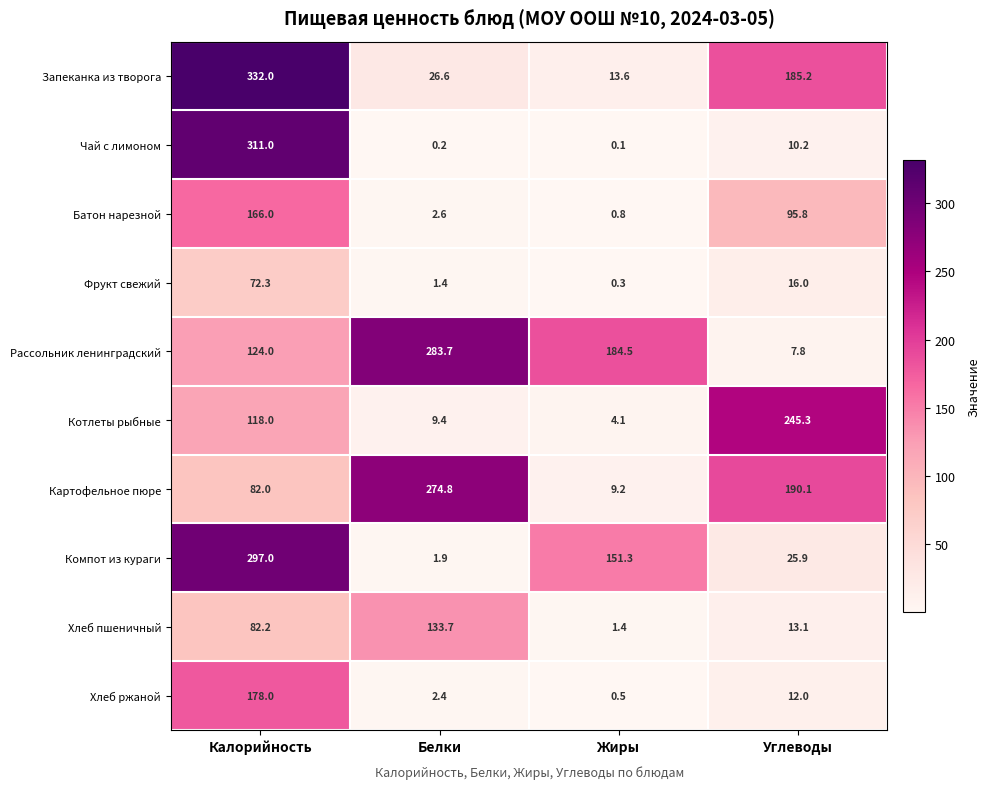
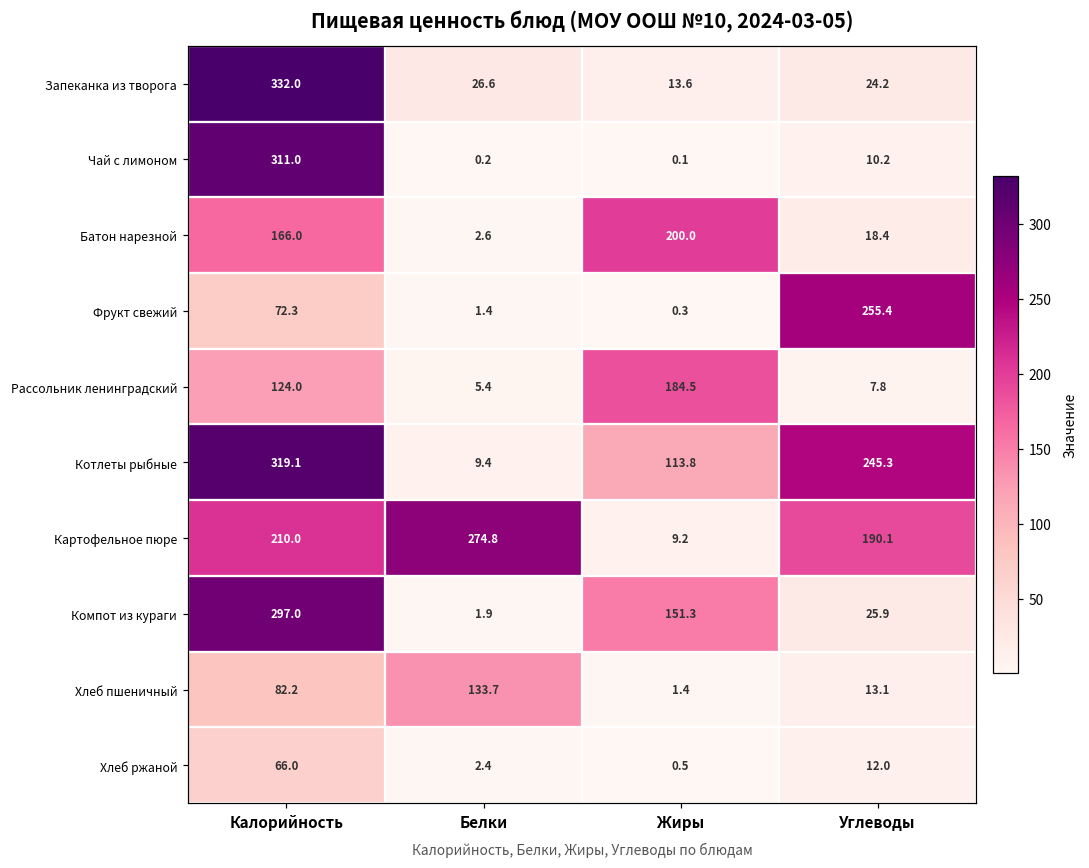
  {
    "Запеканка из творога": {
      "Калорийность": 332.0,
      "Белки": 26.6,
      "Жиры": 13.6,
-     "Углеводы": 185.2
+     "Углеводы": 24.2
    },
    "Чай с лимоном": {
      "Калорийность": 311.0,
      "Белки": 0.2,
      "Жиры": 0.1,
      "Углеводы": 10.2
    },
    "Батон нарезной": {
      "Калорийность": 166.0,
      "Белки": 2.6,
-     "Жиры": 0.8,
-     "Углеводы": 95.8
+     "Жиры": 200.0,
+     "Углеводы": 18.4
    },
    "Фрукт свежий": {
      "Калорийность": 72.3,
      "Белки": 1.4,
      "Жиры": 0.3,
-     "Углеводы": 16.0
+     "Углеводы": 255.4
    },
    "Рассольник ленинградский": {
      "Калорийность": 124.0,
-     "Белки": 283.7,
+     "Белки": 5.4,
      "Жиры": 184.5,
      "Углеводы": 7.8
    },
    "Котлеты рыбные": {
-     "Калорийность": 118.0,
+     "Калорийность": 319.1,
      "Белки": 9.4,
-     "Жиры": 4.1,
+     "Жиры": 113.8,
      "Углеводы": 245.3
    },
    "Картофельное пюре": {
-     "Калорийность": 82.0,
+     "Калорийность": 210.0,
      "Белки": 274.8,
      "Жиры": 9.2,
      "Углеводы": 190.1
    },
    "Компот из кураги": {
      "Калорийность": 297.0,
      "Белки": 1.9,
      "Жиры": 151.3,
      "Углеводы": 25.9
    },
    "Хлеб пшеничный": {
      "Калорийность": 82.2,
      "Белки": 133.7,
      "Жиры": 1.4,
      "Углеводы": 13.1
    },
    "Хлеб ржаной": {
-     "Калорийность": 178.0,
+     "Калорийность": 66.0,
      "Белки": 2.4,
      "Жиры": 0.5,
      "Углеводы": 12.0
    }
  }
